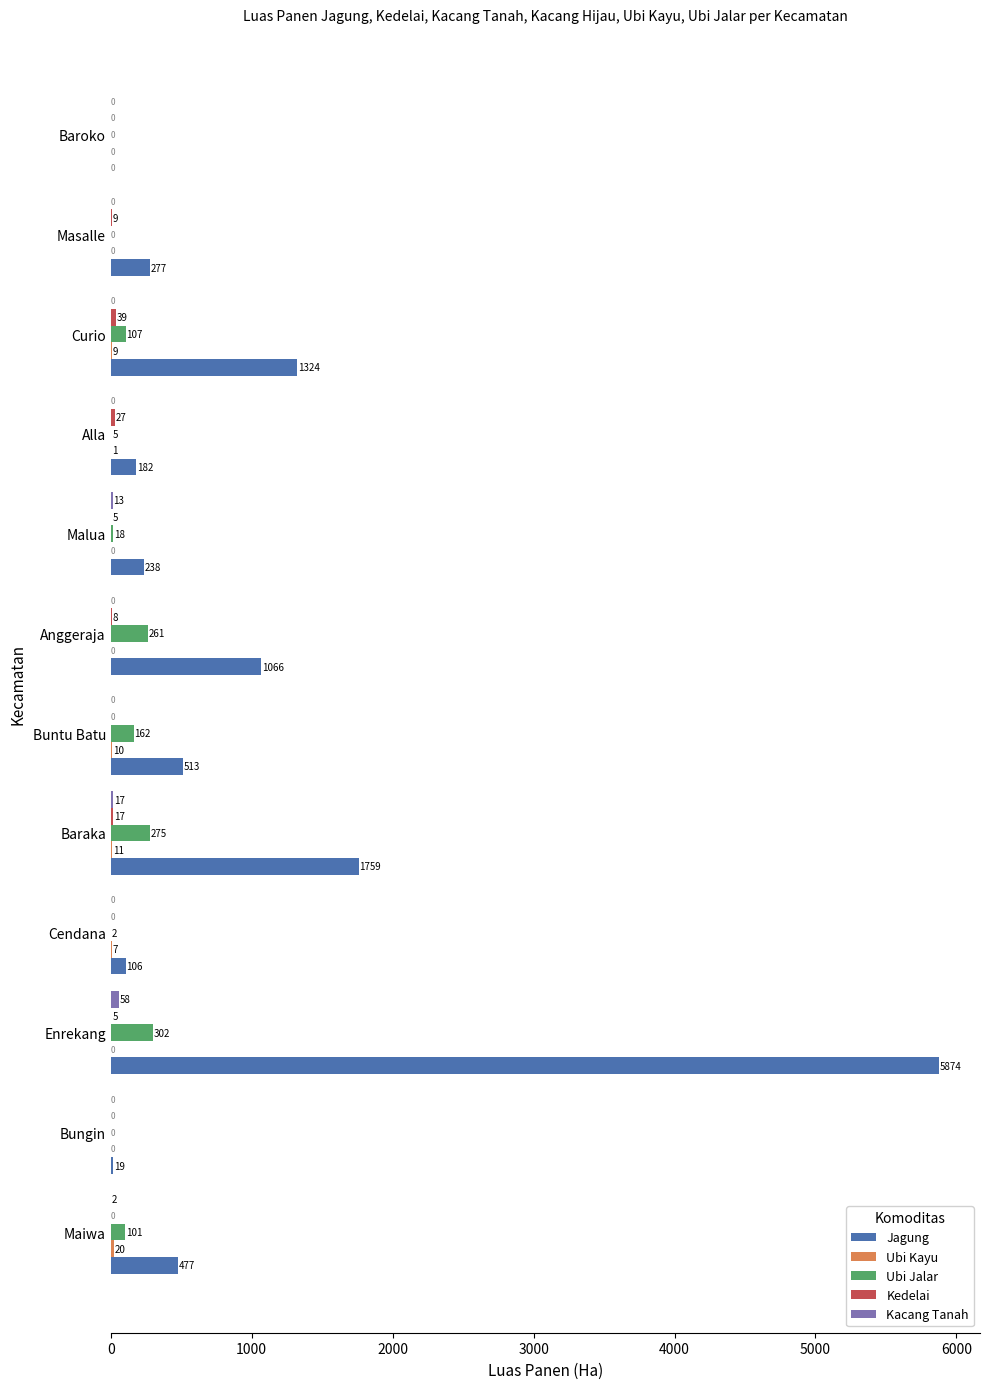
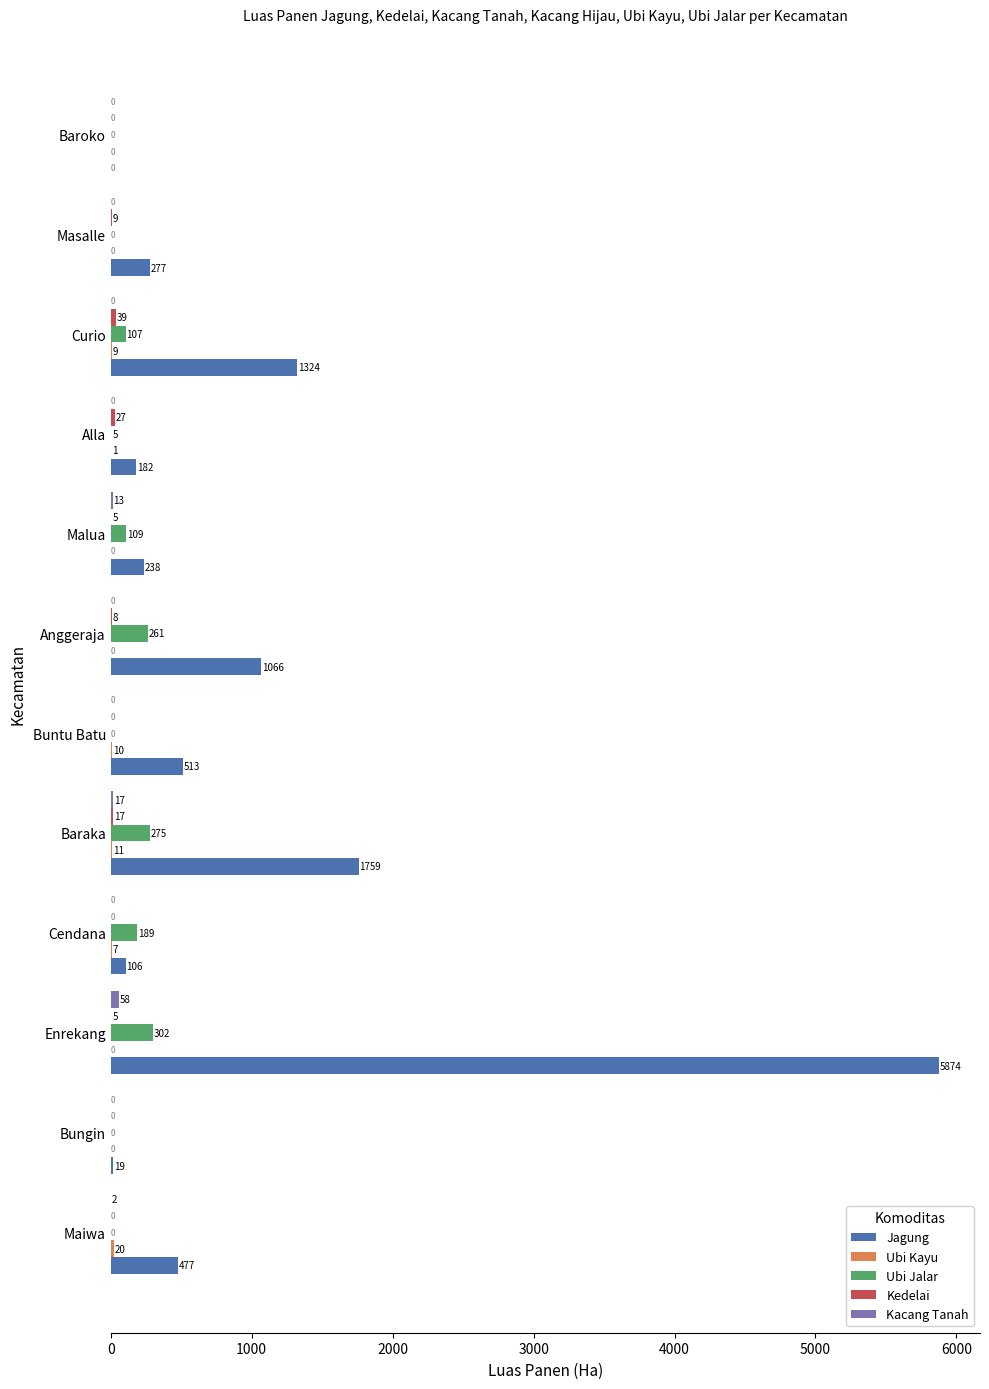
  {
    "Ubi Jalar": {
      "Baroko": 0,
      "Masalle": 0,
      "Curio": 107,
      "Alla": 5,
-     "Malua": 18,
+     "Malua": 109,
      "Anggeraja": 261,
-     "Buntu Batu": 162,
+     "Buntu Batu": 0,
      "Baraka": 275,
-     "Cendana": 2,
+     "Cendana": 189,
      "Enrekang": 302,
      "Bungin": 0,
-     "Maiwa": 101
+     "Maiwa": 0
    }
  }
